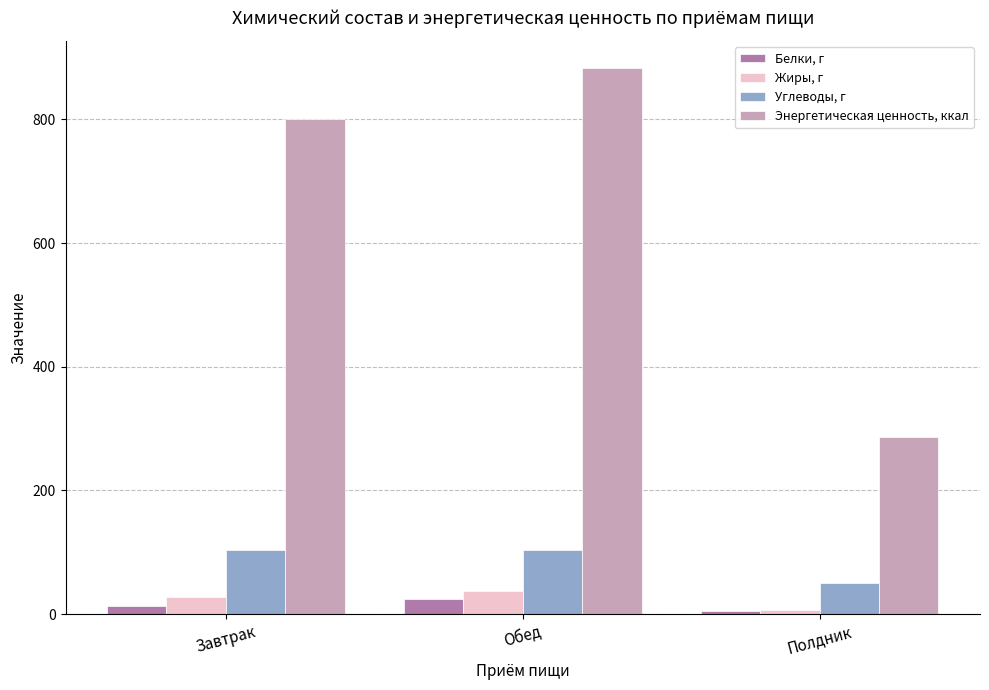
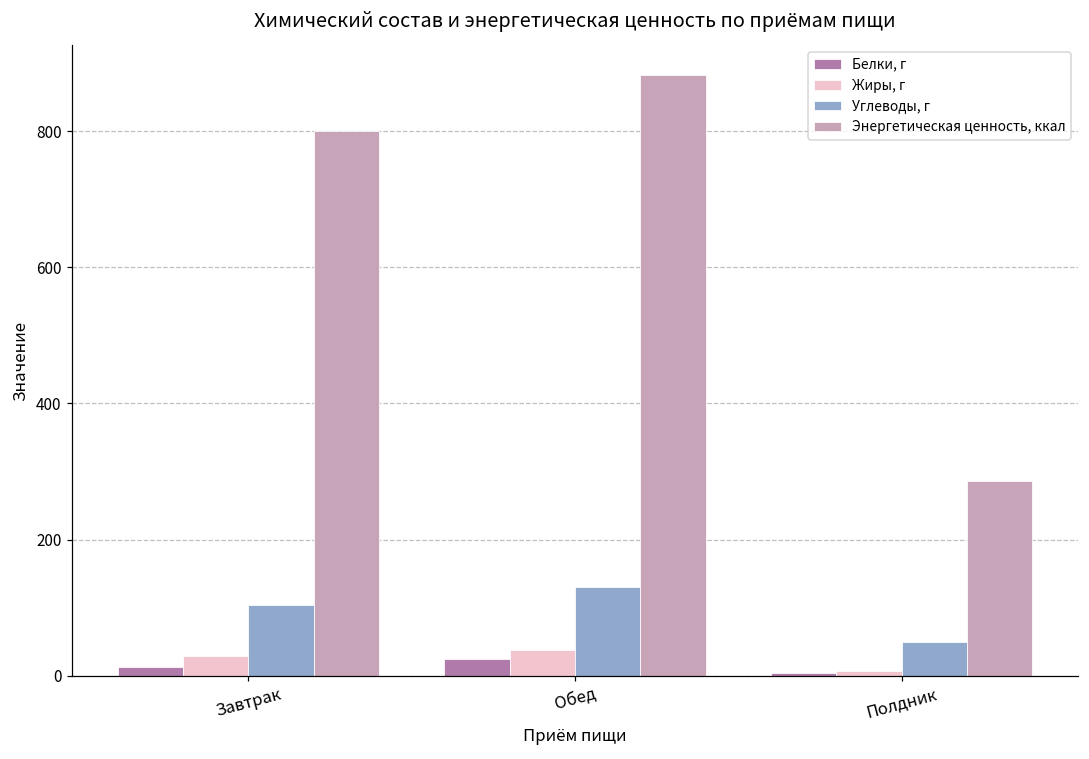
  {
    "Углеводы, г": {
      "Завтрак": 100,
-     "Обед": 100,
+     "Обед": 130,
      "Полдник": 50
    }
  }
